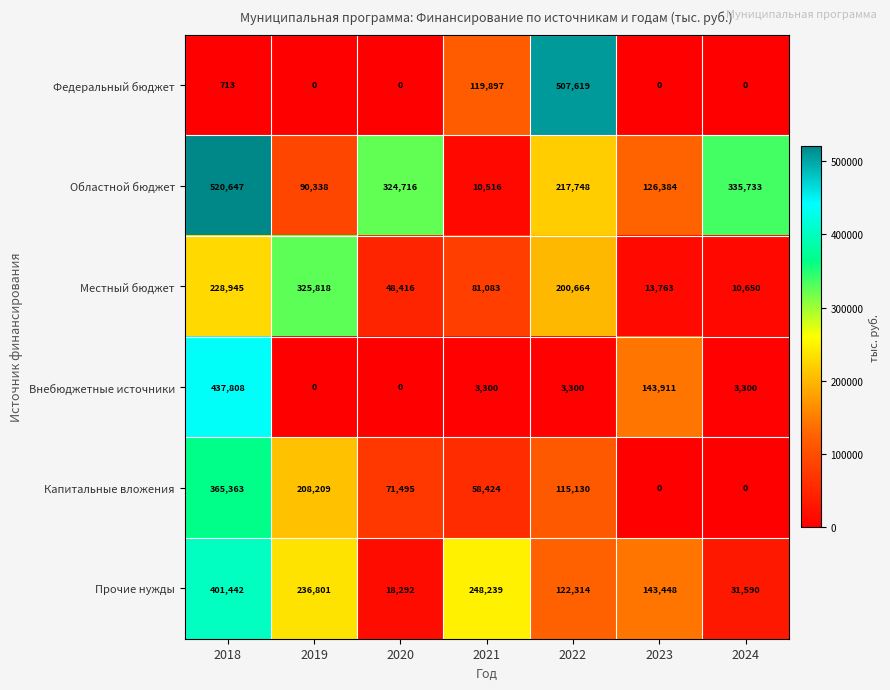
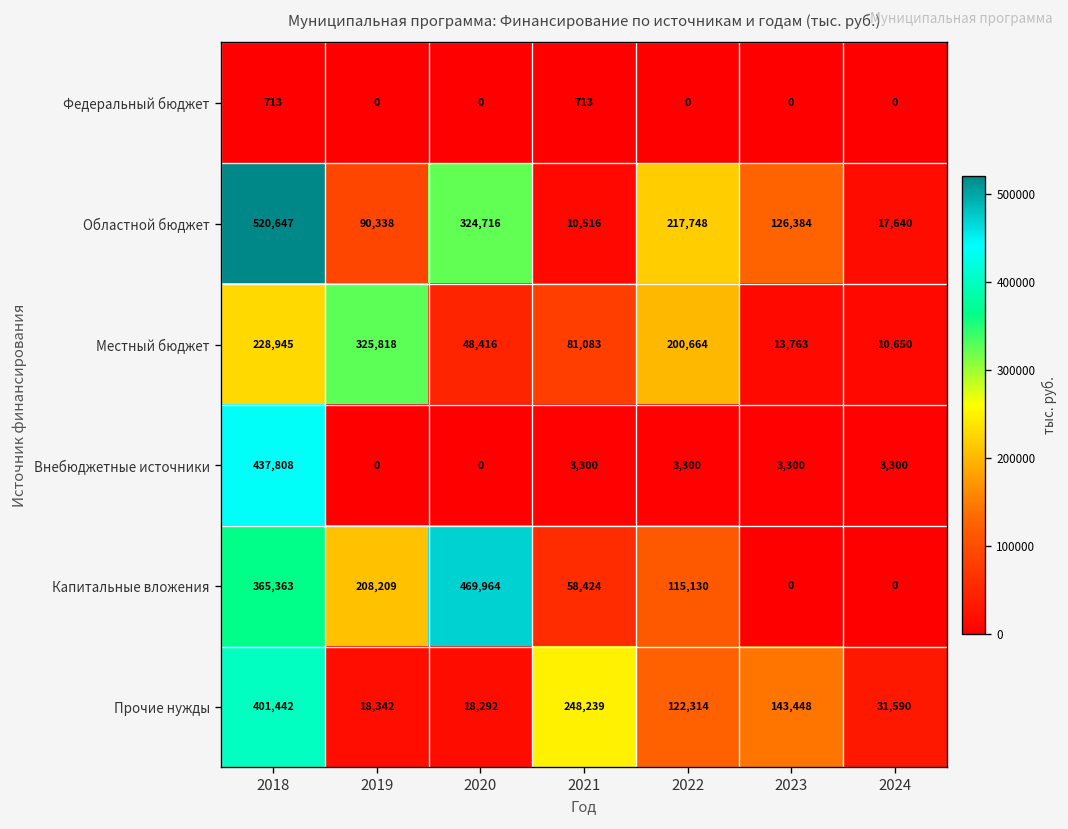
  {
    "Федеральный бюджет": {
      "2018": "713",
      "2019": "0",
      "2020": "0",
-     "2021": "119,897",
-     "2022": "507,619",
+     "2021": "713",
+     "2022": "0",
      "2023": "0",
      "2024": "0"
    },
    "Областной бюджет": {
      "2018": "520,647",
      "2019": "90,338",
      "2020": "324,716",
      "2021": "10,516",
      "2022": "217,748",
      "2023": "126,384",
-     "2024": "335,733"
+     "2024": "17,640"
    },
    "Местный бюджет": {
      "2018": "228,945",
      "2019": "325,818",
      "2020": "48,416",
      "2021": "81,083",
      "2022": "200,664",
      "2023": "13,763",
      "2024": "10,650"
    },
    "Внебюджетные источники": {
      "2018": "437,808",
      "2019": "0",
      "2020": "0",
      "2021": "3,300",
      "2022": "3,300",
-     "2023": "143,911",
+     "2023": "3,300",
      "2024": "3,300"
    },
    "Капитальные вложения": {
      "2018": "365,363",
      "2019": "208,209",
-     "2020": "71,495",
+     "2020": "469,964",
      "2021": "58,424",
      "2022": "115,130",
      "2023": "0",
      "2024": "0"
    },
    "Прочие нужды": {
      "2018": "401,442",
-     "2019": "236,801",
+     "2019": "18,342",
      "2020": "18,292",
      "2021": "248,239",
      "2022": "122,314",
      "2023": "143,448",
      "2024": "31,590"
    }
  }
